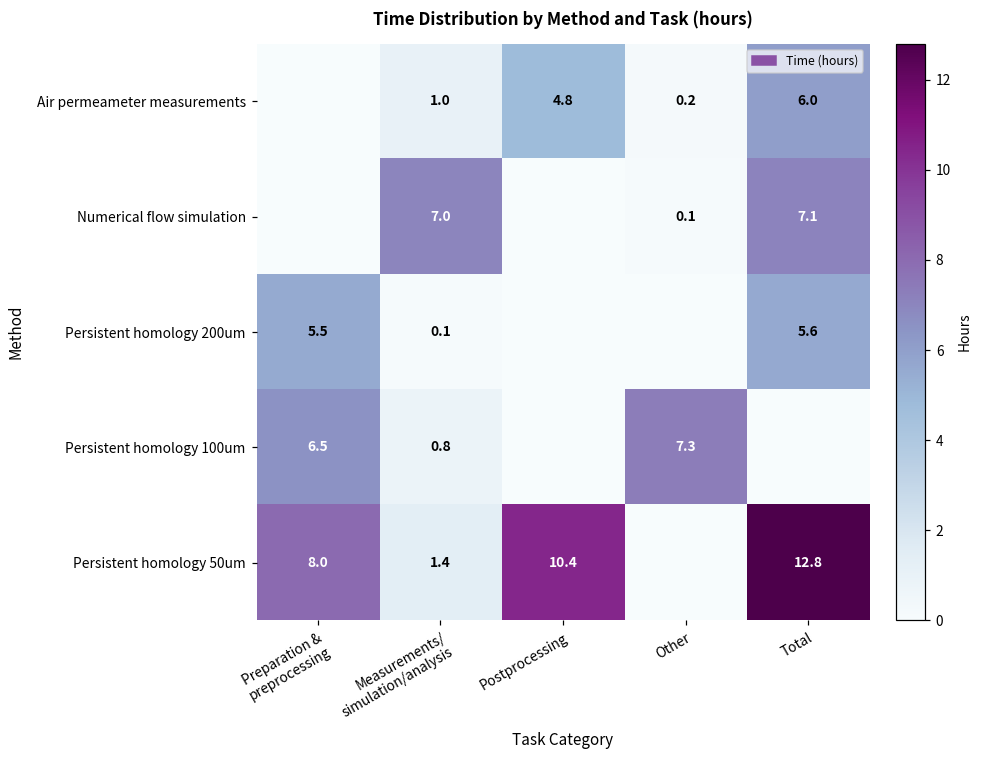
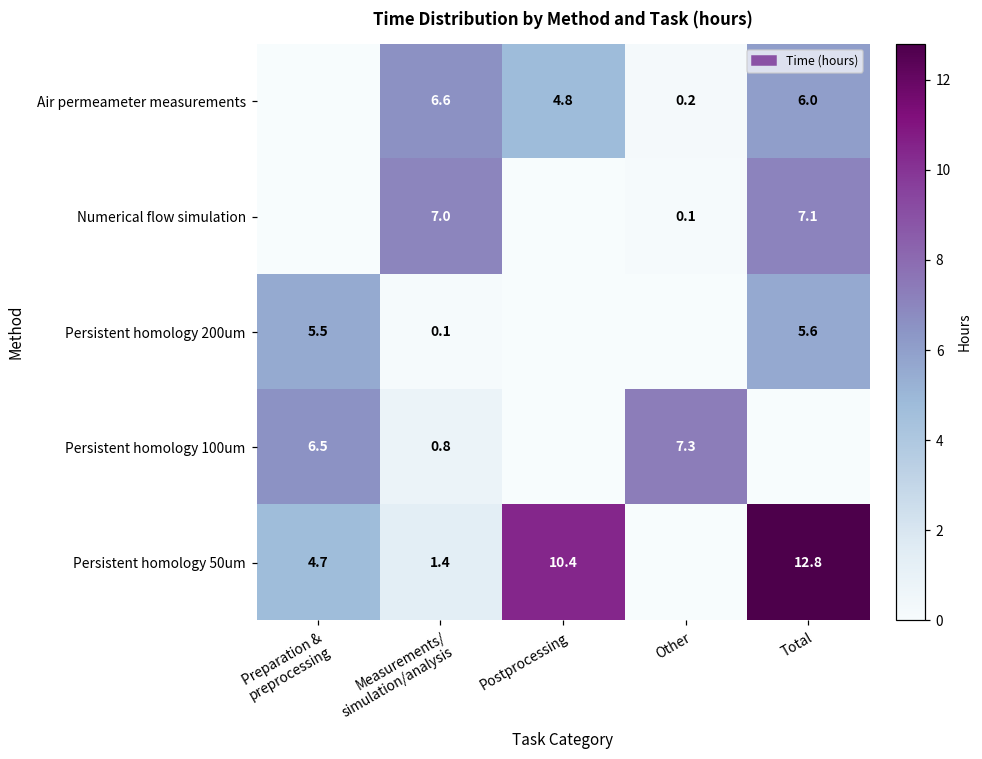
  {
    "Air permeameter measurements": {
-     "Measurements/ simulation/analysis": 1.0,
+     "Measurements/ simulation/analysis": 6.6,
      "Postprocessing": 4.8,
      "Other": 0.2,
      "Total": 6.0
    },
    "Numerical flow simulation": {
      "Measurements/ simulation/analysis": 7.0,
      "Other": 0.1,
      "Total": 7.1
    },
    "Persistent homology 200um": {
      "Preparation & preprocessing": 5.5,
      "Measurements/ simulation/analysis": 0.1,
      "Total": 5.6
    },
    "Persistent homology 100um": {
      "Preparation & preprocessing": 6.5,
      "Measurements/ simulation/analysis": 0.8,
      "Other": 7.3
    },
    "Persistent homology 50um": {
-     "Preparation & preprocessing": 8.0,
+     "Preparation & preprocessing": 4.7,
      "Measurements/ simulation/analysis": 1.4,
      "Postprocessing": 10.4,
      "Total": 12.8
    }
  }
